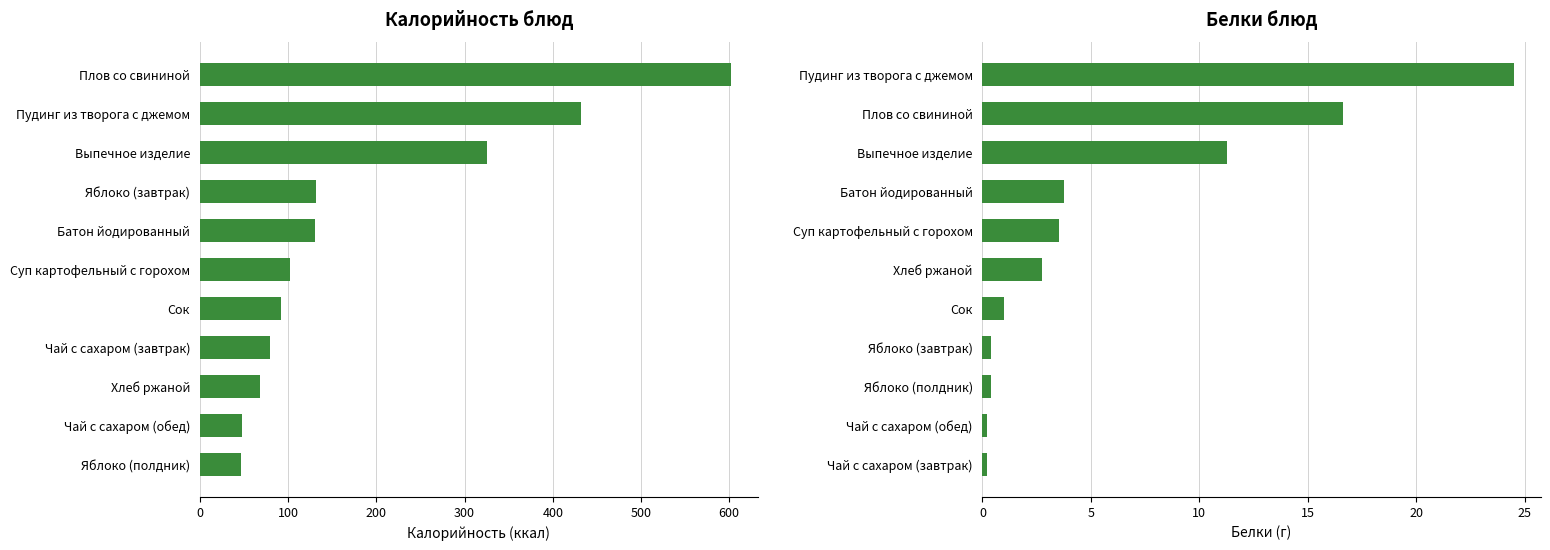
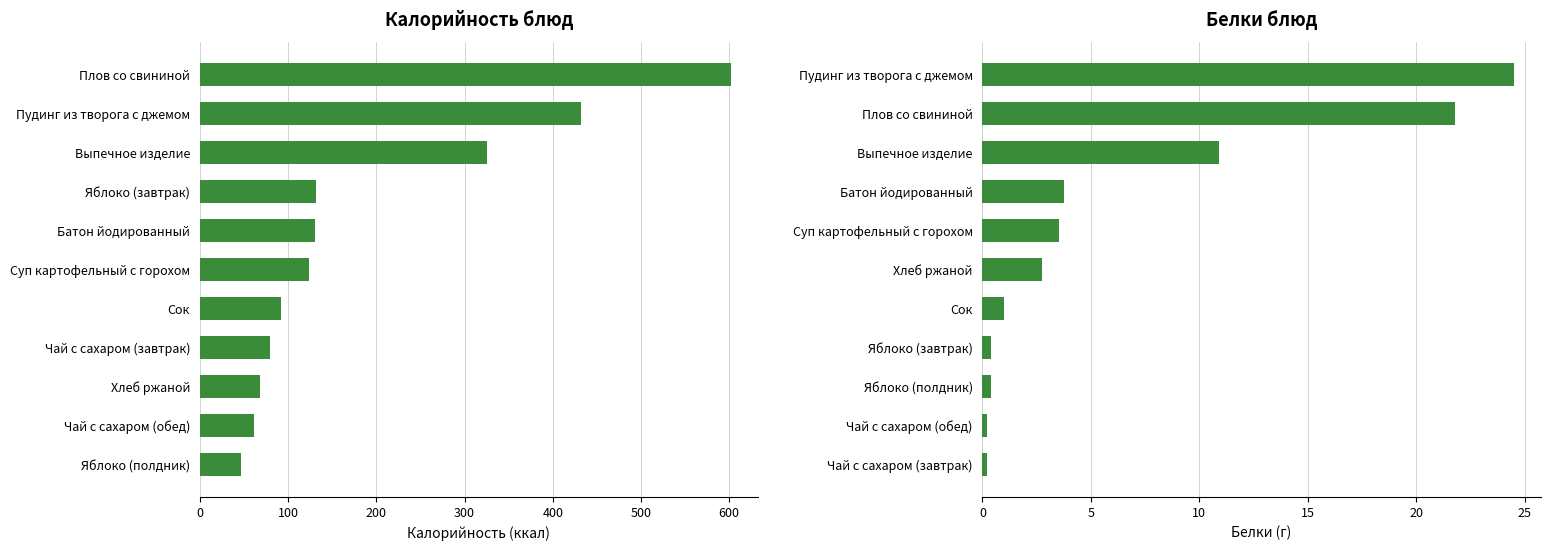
  {
    "Калорийность блюд": {
      "Плов со свининой": 600,
      "Пудинг из творога с джемом": 430,
      "Выпечное изделие": 330,
      "Яблоко (завтрак)": 130,
      "Батон йодированный": 130,
-     "Суп картофельный с горохом": 100,
+     "Суп картофельный с горохом": 120,
      "Сок": 90,
      "Чай с сахаром (завтрак)": 80,
      "Хлеб ржаной": 70,
-     "Чай с сахаром (обед)": 50,
+     "Чай с сахаром (обед)": 60,
      "Яблоко (полдник)": 50
    },
    "Белки блюд": {
      "Пудинг из творога с джемом": 24.5,
-     "Плов со свининой": 16.6,
-     "Выпечное изделие": 11.3,
+     "Плов со свининой": 21.8,
+     "Выпечное изделие": 10.9,
      "Батон йодированный": 3.8,
      "Суп картофельный с горохом": 3.6,
      "Хлеб ржаной": 2.7,
      "Сок": 1.0,
      "Яблоко (завтрак)": 0.4,
      "Яблоко (полдник)": 0.4,
      "Чай с сахаром (обед)": 0.2,
      "Чай с сахаром (завтрак)": 0.2
    }
  }
